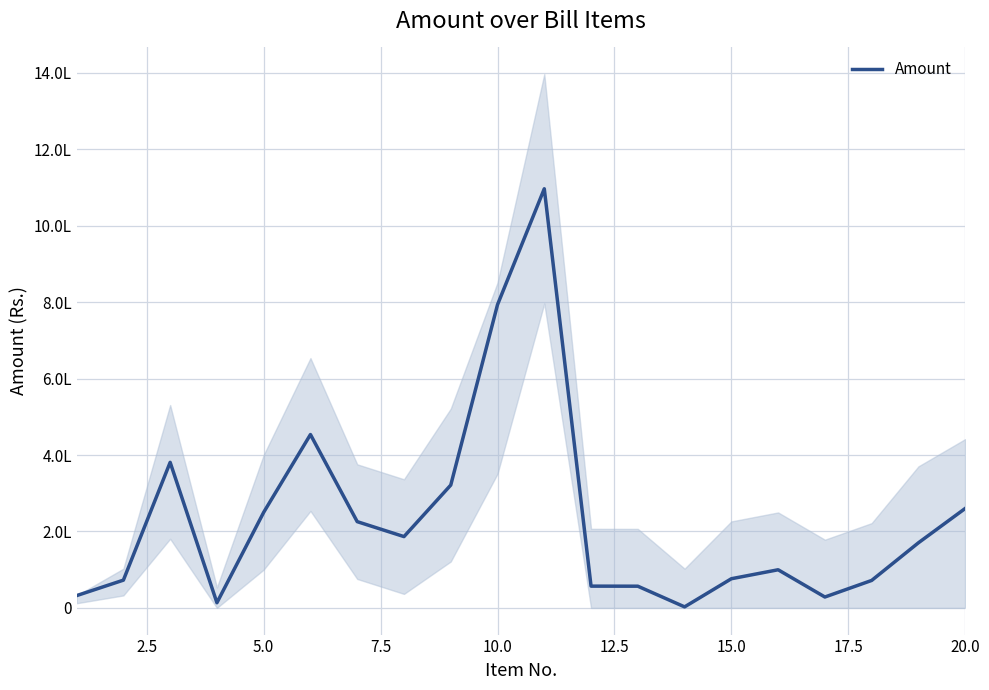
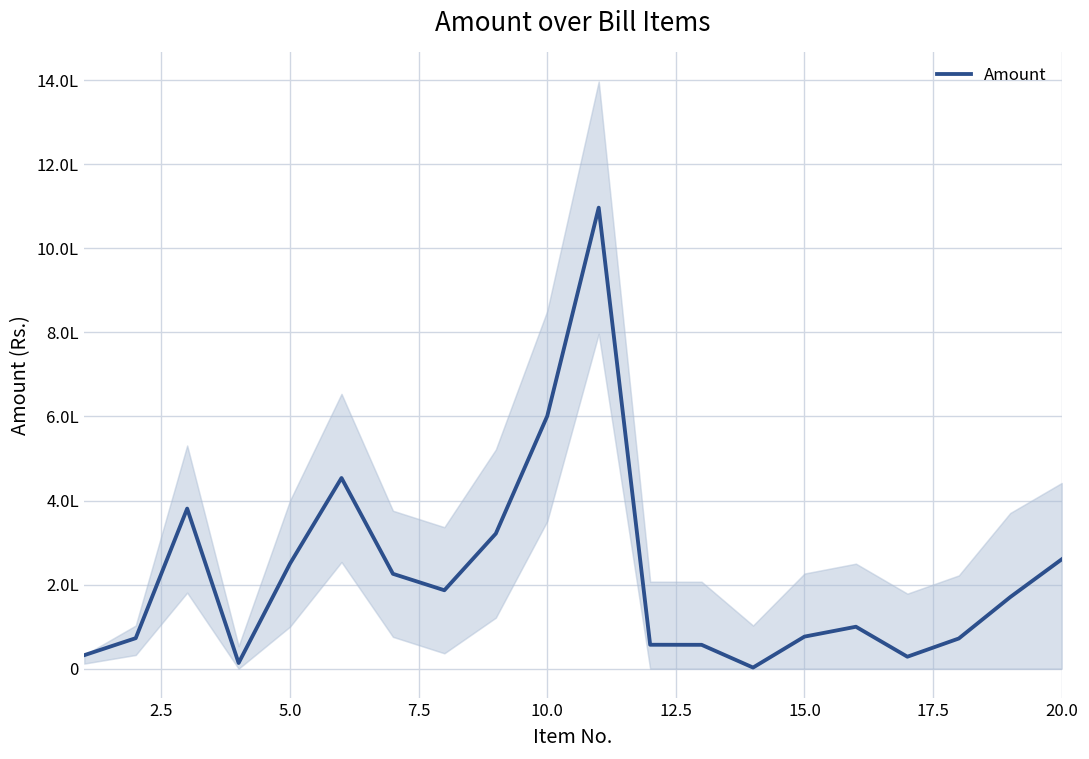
  {
    "Amount": {
      "5.0": "2.5L",
-     "10.0": "7.9L",
+     "10.0": "6.0L",
      "15.0": "0.8L",
      "20.0": "2.6L"
    }
  }
